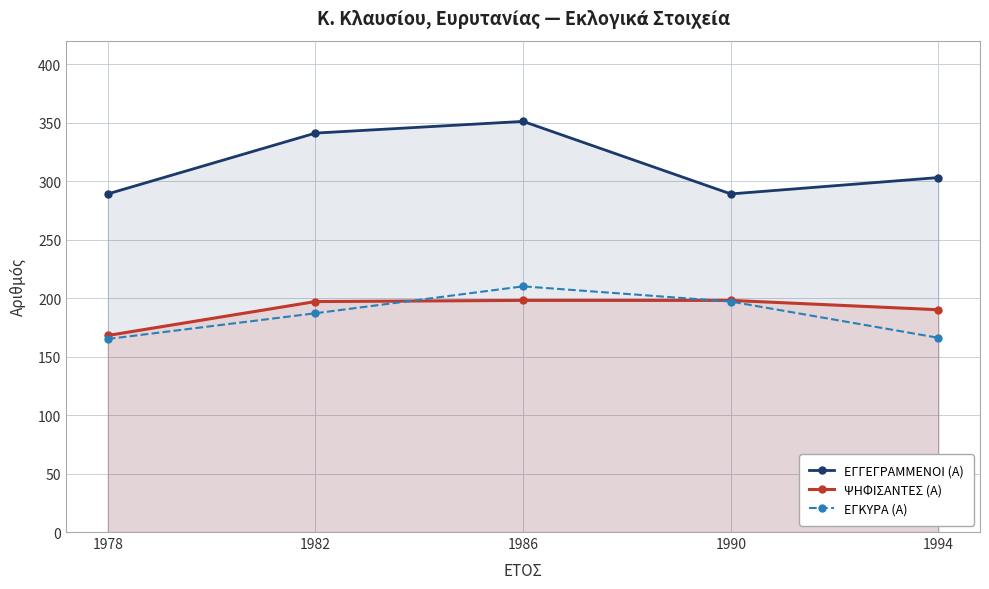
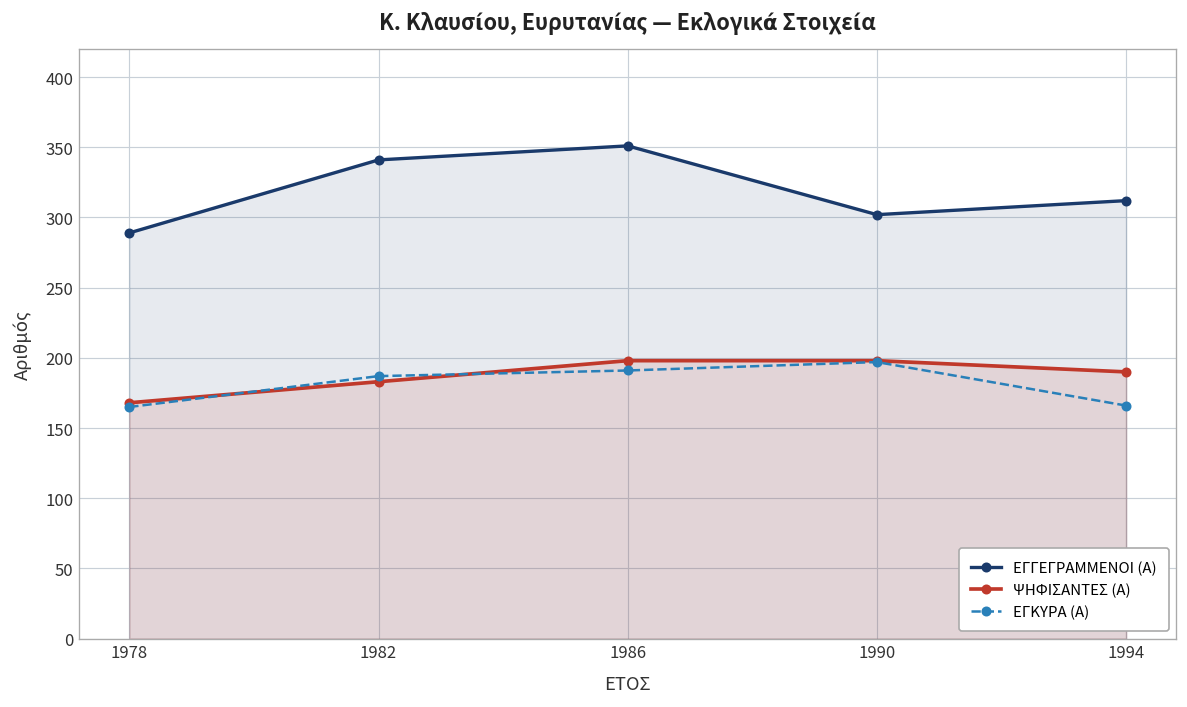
  {
    "ΕΓΓΕΓΡΑΜΜΕΝΟΙ (Α)": {
      "1978": 289,
      "1982": 341,
      "1986": 351,
-     "1990": 289,
-     "1994": 303
+     "1990": 302,
+     "1994": 312
    },
    "ΨΗΦΙΣΑΝΤΕΣ (Α)": {
      "1978": 168,
-     "1982": 197,
+     "1982": 183,
      "1986": 198,
      "1994": 190
    },
    "ΕΓΚΥΡΑ (Α)": {
      "1978": 165,
      "1982": 187,
-     "1986": 210,
+     "1986": 191,
      "1994": 166
    }
  }
